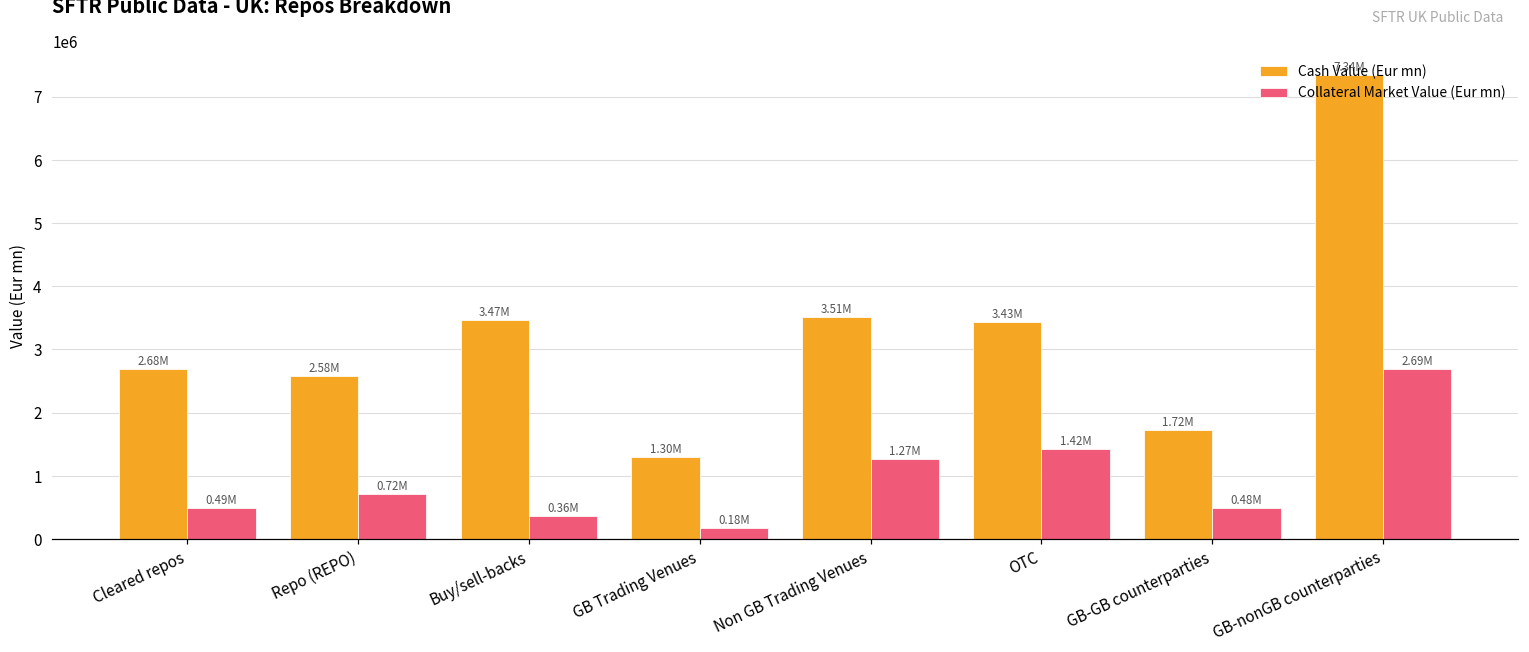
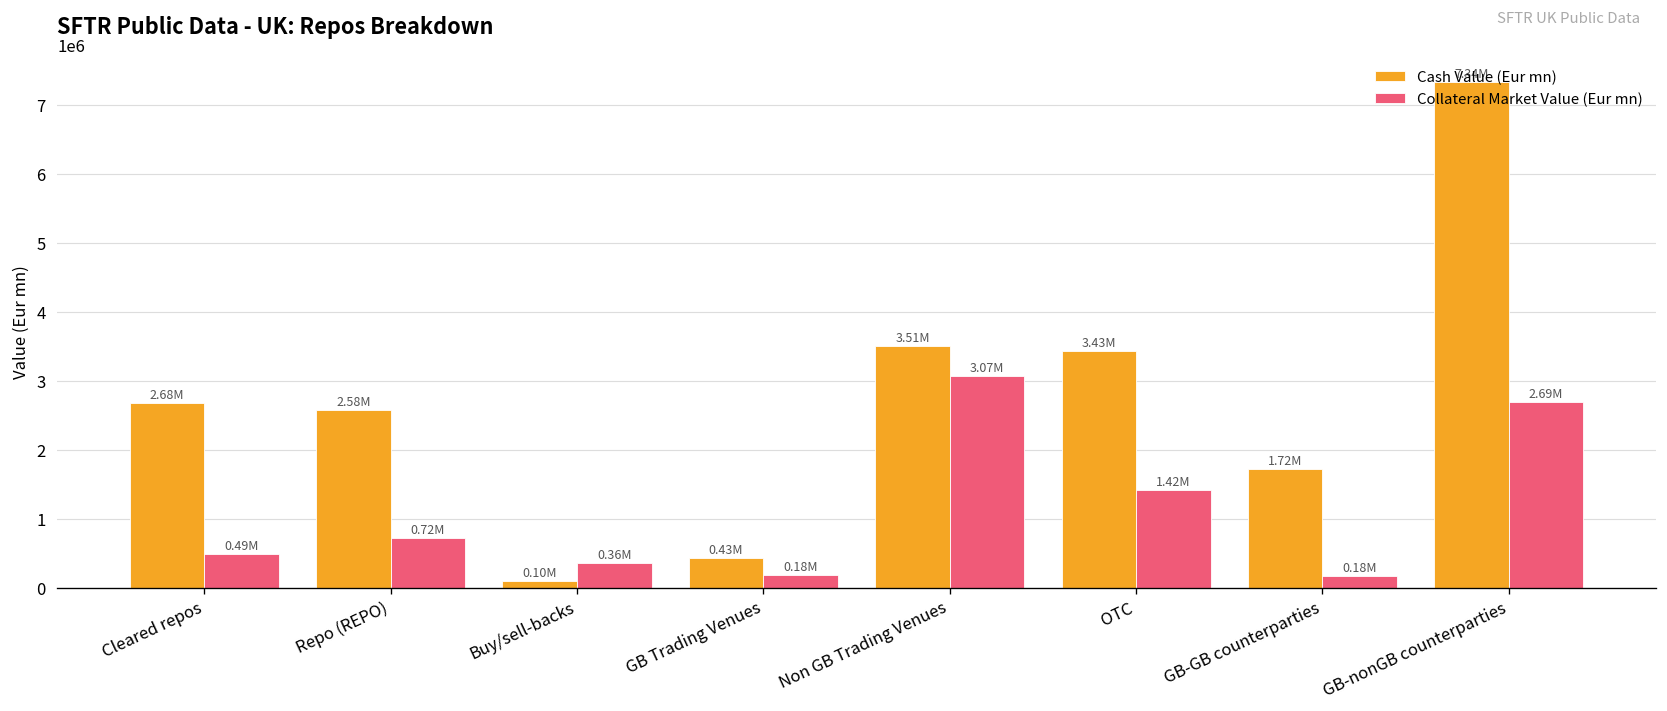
  {
    "Cash Value (Eur mn)": {
      "Cleared repos": "2.68M",
      "Repo (REPO)": "2.58M",
-     "Buy/sell-backs": "3.47M",
-     "GB Trading Venues": "1.30M",
+     "Buy/sell-backs": "0.10M",
+     "GB Trading Venues": "0.43M",
      "Non GB Trading Venues": "3.51M",
      "OTC": "3.43M",
      "GB-GB counterparties": "1.72M",
      "GB-nonGB counterparties": "7.34M"
    },
    "Collateral Market Value (Eur mn)": {
      "Cleared repos": "0.49M",
      "Repo (REPO)": "0.72M",
      "Buy/sell-backs": "0.36M",
      "GB Trading Venues": "0.18M",
-     "Non GB Trading Venues": "1.27M",
+     "Non GB Trading Venues": "3.07M",
      "OTC": "1.42M",
-     "GB-GB counterparties": "0.48M",
+     "GB-GB counterparties": "0.18M",
      "GB-nonGB counterparties": "2.69M"
    }
  }
